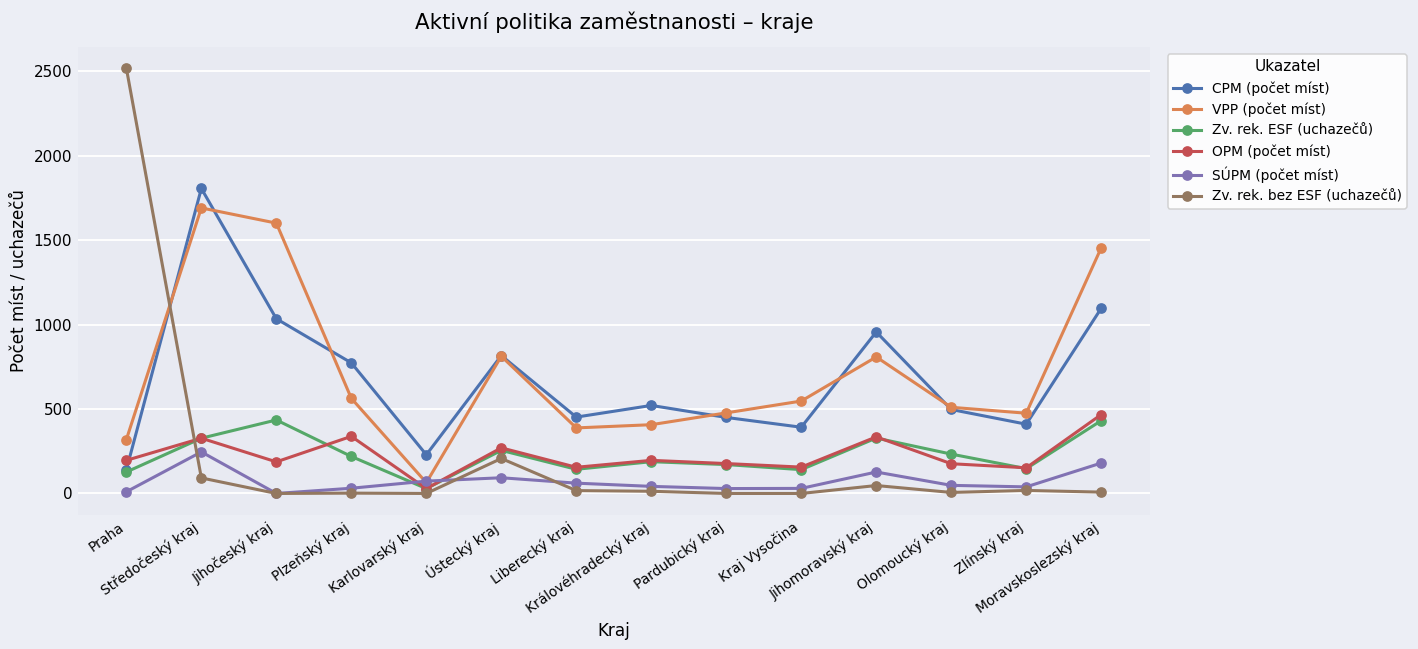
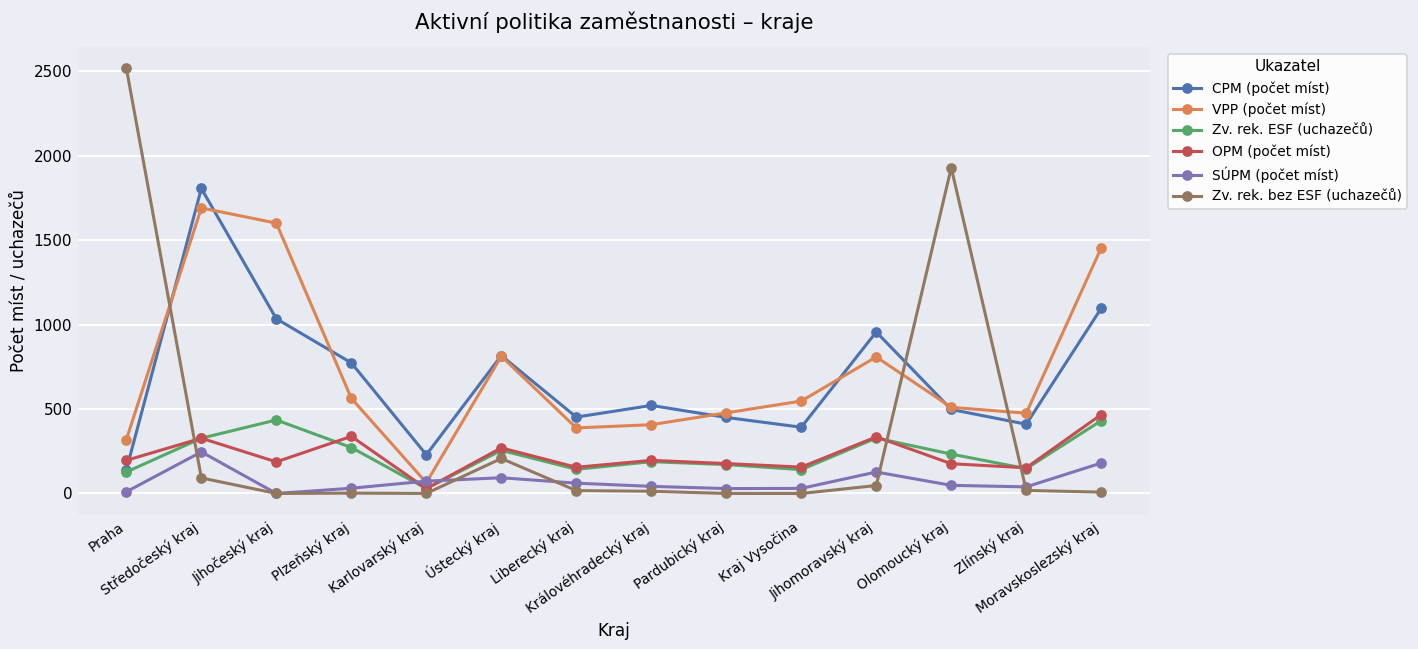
  {
    "Zv. rek. ESF (uchazečů)": {
      "Jihočeský kraj": 440,
-     "Plzeňský kraj": 220,
+     "Plzeňský kraj": 270,
      "Olomoucký kraj": 230,
      "Moravskoslezský kraj": 430
    },
    "Zv. rek. bez ESF (uchazečů)": {
      "Praha": 2520,
      "Středočeský kraj": 90,
      "Plzeňský kraj": 0,
      "Karlovarský kraj": 0,
      "Ústecký kraj": 210,
      "Liberecký kraj": 20,
      "Královéhradecký kraj": 10,
      "Pardubický kraj": 0,
      "Kraj Vysočina": 0,
      "Jihomoravský kraj": 50,
-     "Olomoucký kraj": 10,
+     "Olomoucký kraj": 1930,
      "Zlínský kraj": 20,
      "Moravskoslezský kraj": 10
    }
  }
